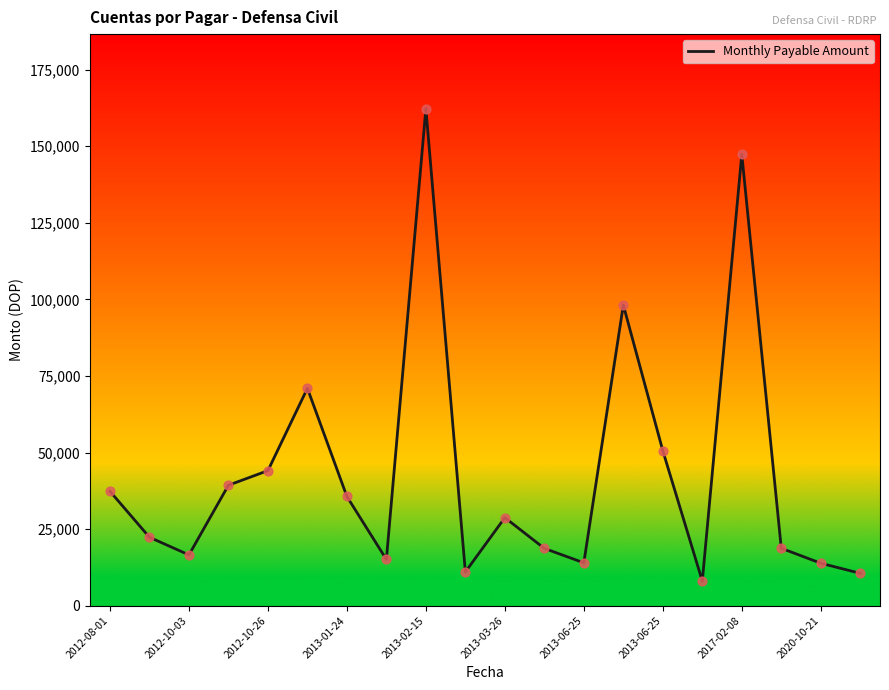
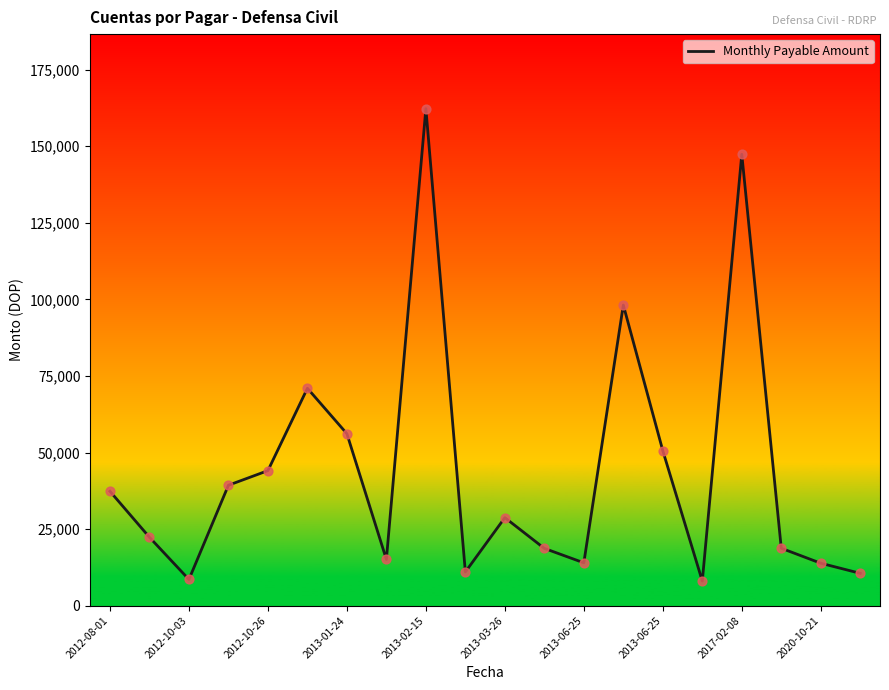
  {
-   "2012-10-03": "17,000",
-   "2013-01-24": "36,000",
+   "2012-10-03": "9,000",
+   "2013-01-24": "56,000",
    "2013-02-15": "162,000",
    "2013-03-26": "29,000",
    "2017-02-08": "147,000",
    "2020-10-21": "14,000"
  }
